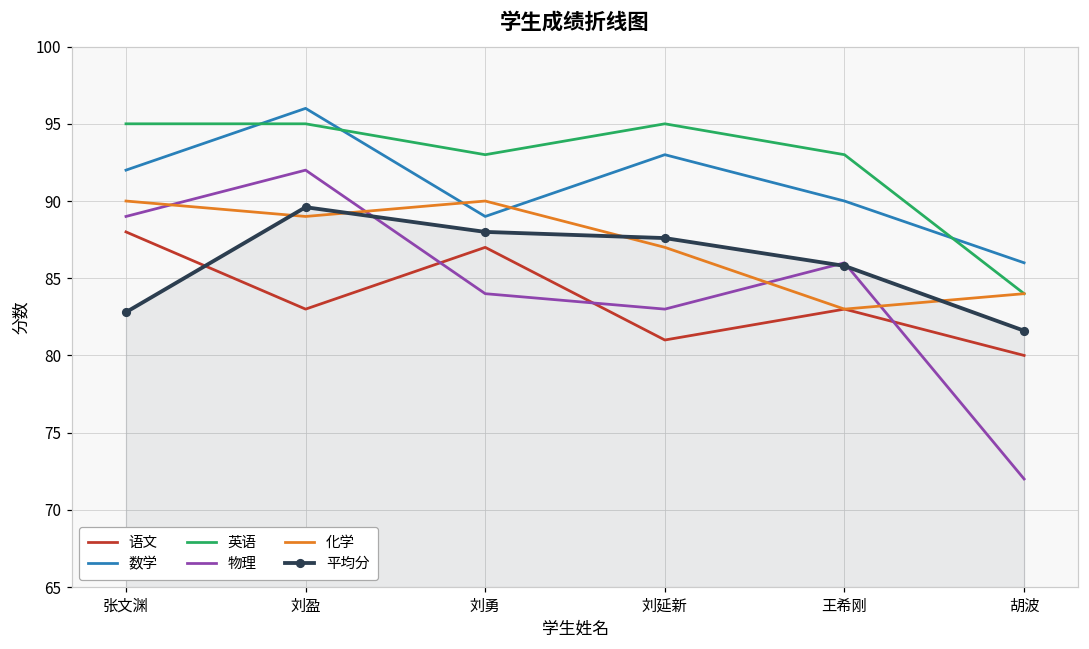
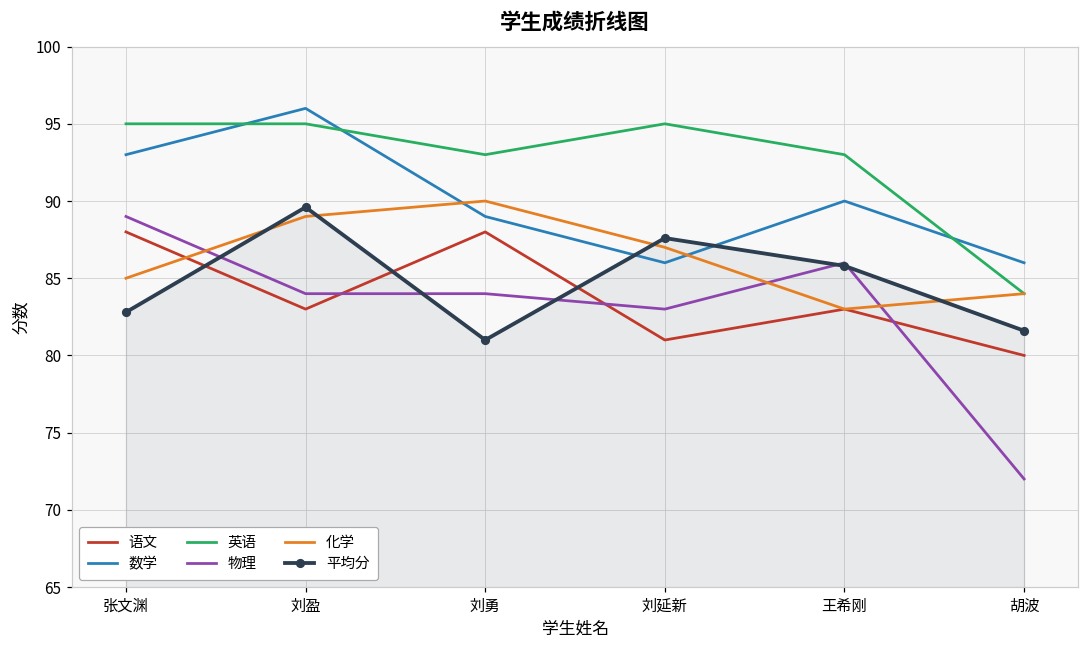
  {
    "语文": {
      "张文渊": 88,
      "刘盈": 83,
-     "刘勇": 87,
+     "刘勇": 88,
      "刘延新": 81,
      "胡波": 80
    },
    "数学": {
-     "张文渊": 92,
+     "张文渊": 93,
      "刘盈": 96,
      "刘勇": 89,
-     "刘延新": 93,
+     "刘延新": 86,
      "王希刚": 90,
      "胡波": 86
    },
    "英语": {
      "张文渊": 95,
      "刘盈": 95,
      "刘勇": 93,
      "刘延新": 95,
      "王希刚": 93
    },
    "物理": {
      "张文渊": 89,
-     "刘盈": 92,
+     "刘盈": 84,
      "刘勇": 84,
      "刘延新": 83,
      "王希刚": 86,
      "胡波": 72
    },
    "化学": {
-     "张文渊": 90,
+     "张文渊": 85,
      "刘盈": 89,
      "刘勇": 90,
      "刘延新": 87
    },
    "平均分": {
      "张文渊": 82.8,
      "刘盈": 89.6,
-     "刘勇": 88,
+     "刘勇": 81,
      "刘延新": 87.6,
      "王希刚": 85.8,
      "胡波": 81.6
    }
  }
